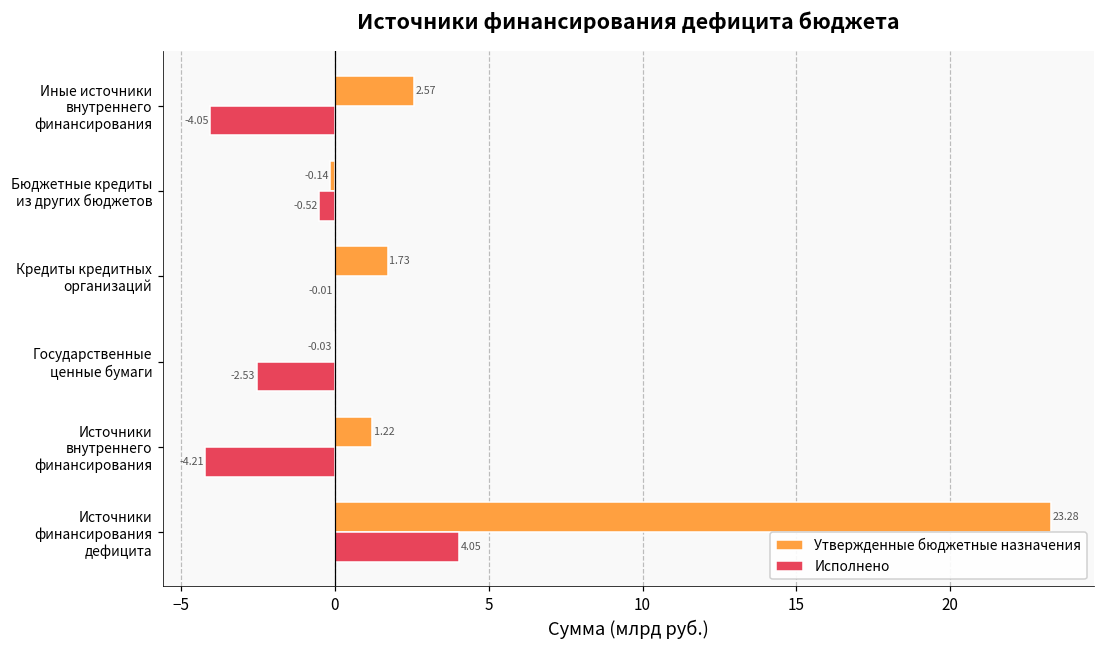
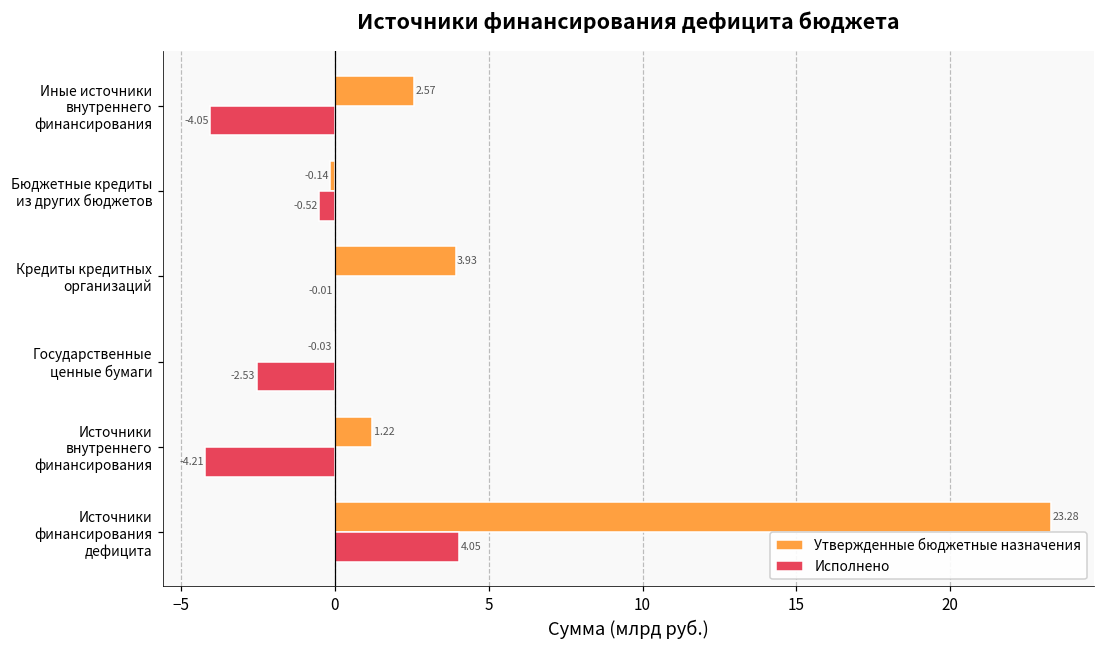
  {
    "Утвержденные бюджетные назначения": {
      "Иные источники внутреннего финансирования": 2.57,
      "Бюджетные кредиты из других бюджетов": -0.14,
-     "Кредиты кредитных организаций": 1.73,
+     "Кредиты кредитных организаций": 3.93,
      "Государственные ценные бумаги": -0.03,
      "Источники внутреннего финансирования": 1.22,
      "Источники финансирования дефицита": 23.28
    },
    "Исполнено": {
      "Иные источники внутреннего финансирования": -4.05,
      "Бюджетные кредиты из других бюджетов": -0.52,
      "Кредиты кредитных организаций": -0.01,
      "Государственные ценные бумаги": -2.53,
      "Источники внутреннего финансирования": -4.21,
      "Источники финансирования дефицита": 4.05
    }
  }
